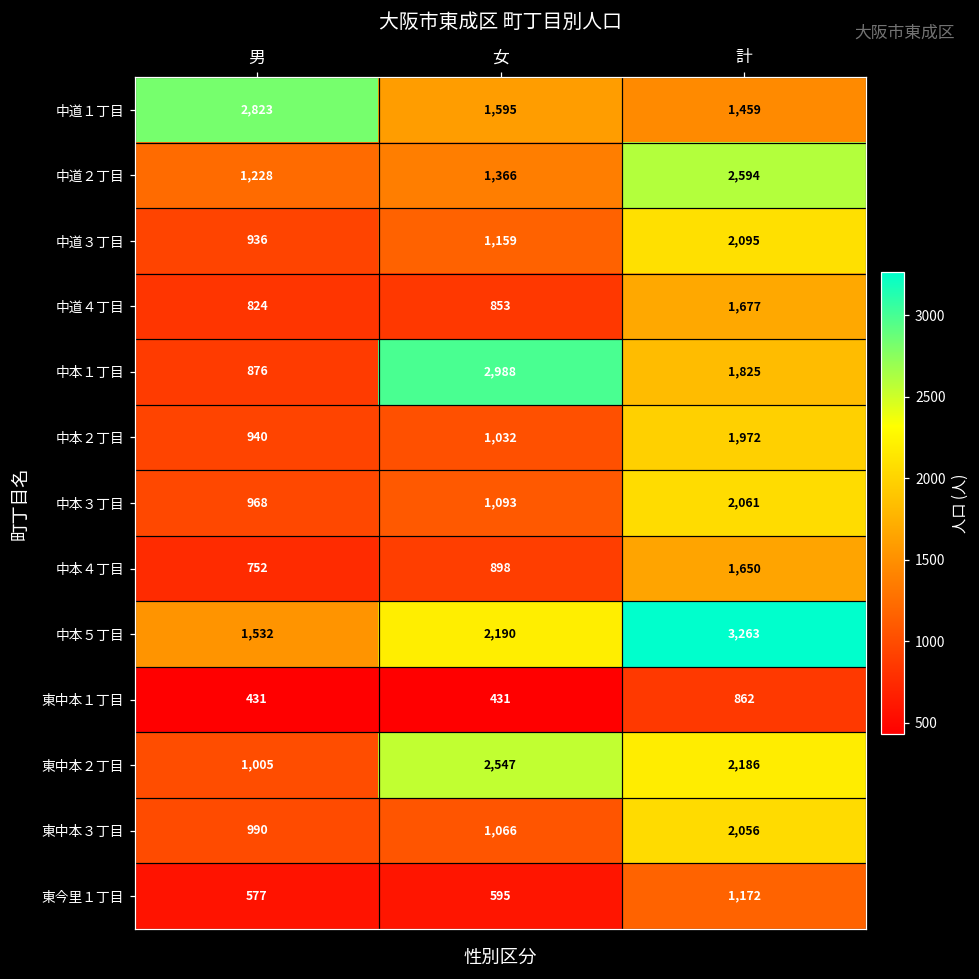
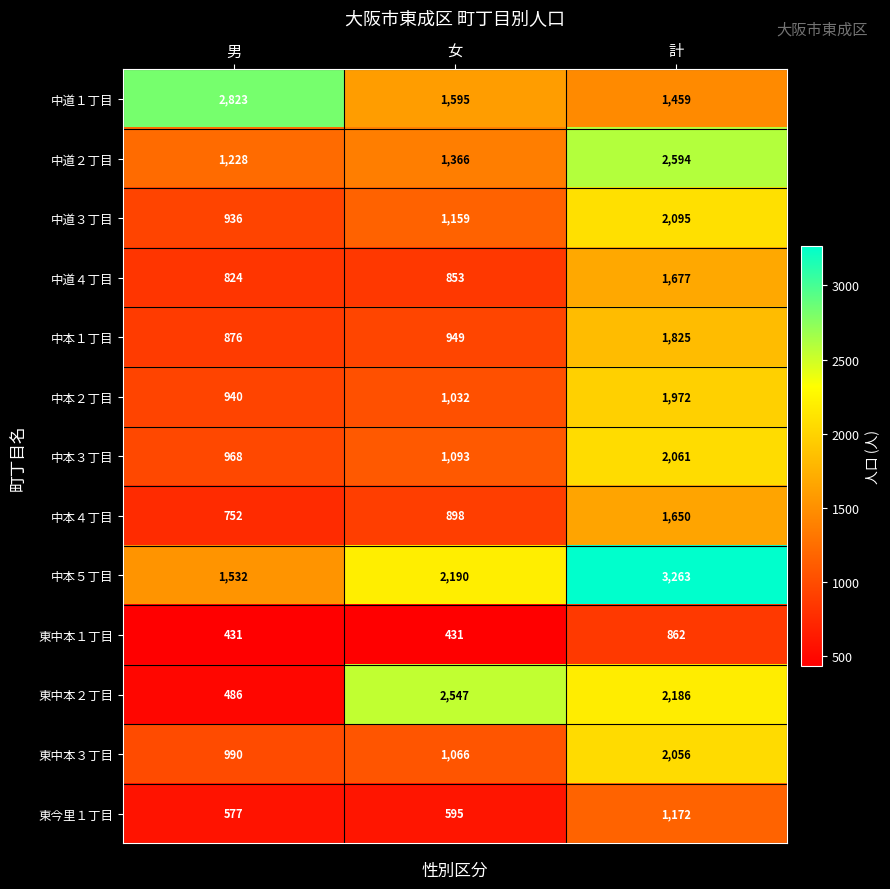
  {
    "中道１丁目": {
      "男": "2,823",
      "女": "1,595",
      "計": "1,459"
    },
    "中道２丁目": {
      "男": "1,228",
      "女": "1,366",
      "計": "2,594"
    },
    "中道３丁目": {
      "男": "936",
      "女": "1,159",
      "計": "2,095"
    },
    "中道４丁目": {
      "男": "824",
      "女": "853",
      "計": "1,677"
    },
    "中本１丁目": {
      "男": "876",
-     "女": "2,988",
+     "女": "949",
      "計": "1,825"
    },
    "中本２丁目": {
      "男": "940",
      "女": "1,032",
      "計": "1,972"
    },
    "中本３丁目": {
      "男": "968",
      "女": "1,093",
      "計": "2,061"
    },
    "中本４丁目": {
      "男": "752",
      "女": "898",
      "計": "1,650"
    },
    "中本５丁目": {
      "男": "1,532",
      "女": "2,190",
      "計": "3,263"
    },
    "東中本１丁目": {
      "男": "431",
      "女": "431",
      "計": "862"
    },
    "東中本２丁目": {
-     "男": "1,005",
+     "男": "486",
      "女": "2,547",
      "計": "2,186"
    },
    "東中本３丁目": {
      "男": "990",
      "女": "1,066",
      "計": "2,056"
    },
    "東今里１丁目": {
      "男": "577",
      "女": "595",
      "計": "1,172"
    }
  }
